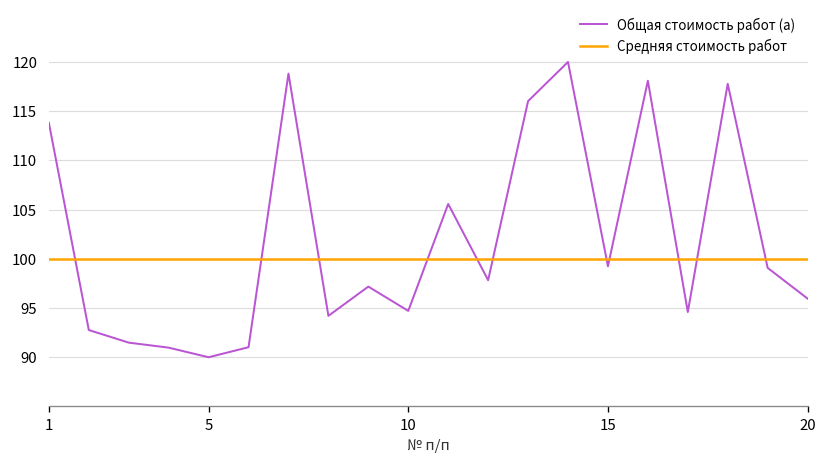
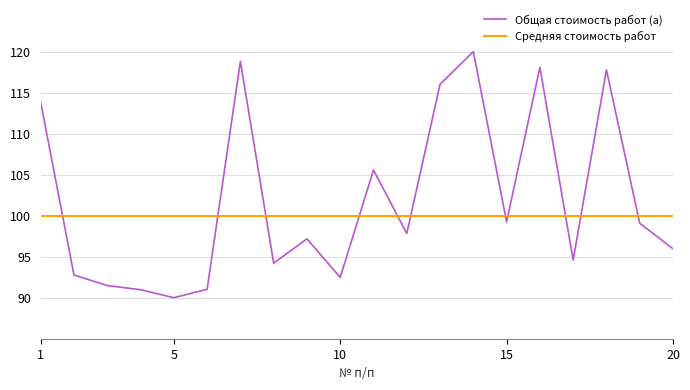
  {
    "1": 114,
    "5": 90,
-   "10": 95,
+   "10": 92,
    "15": 99,
    "20": 96
  }
